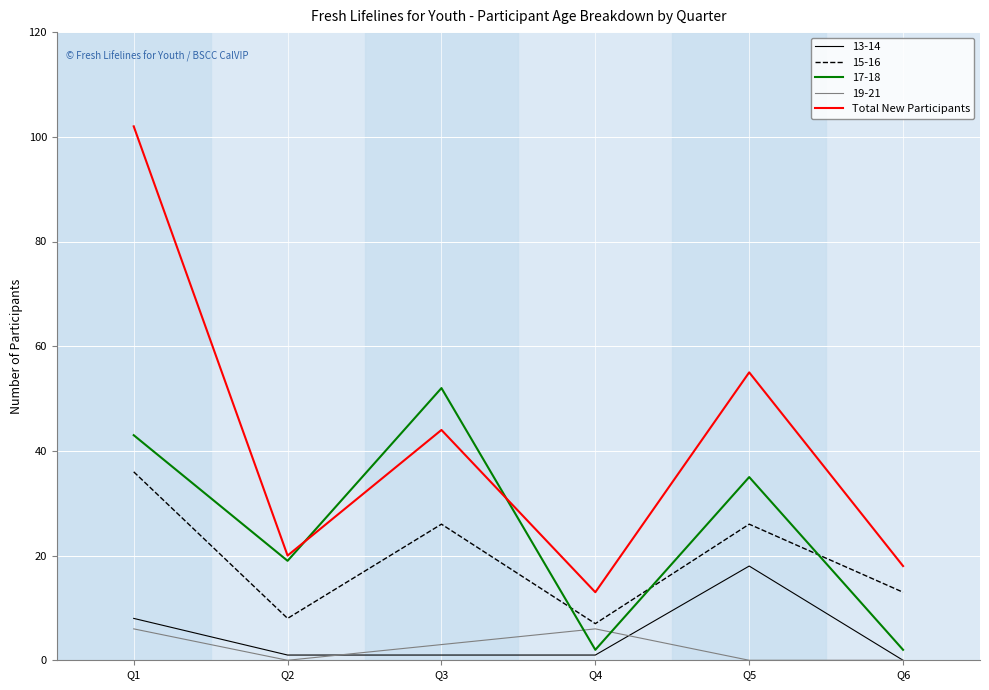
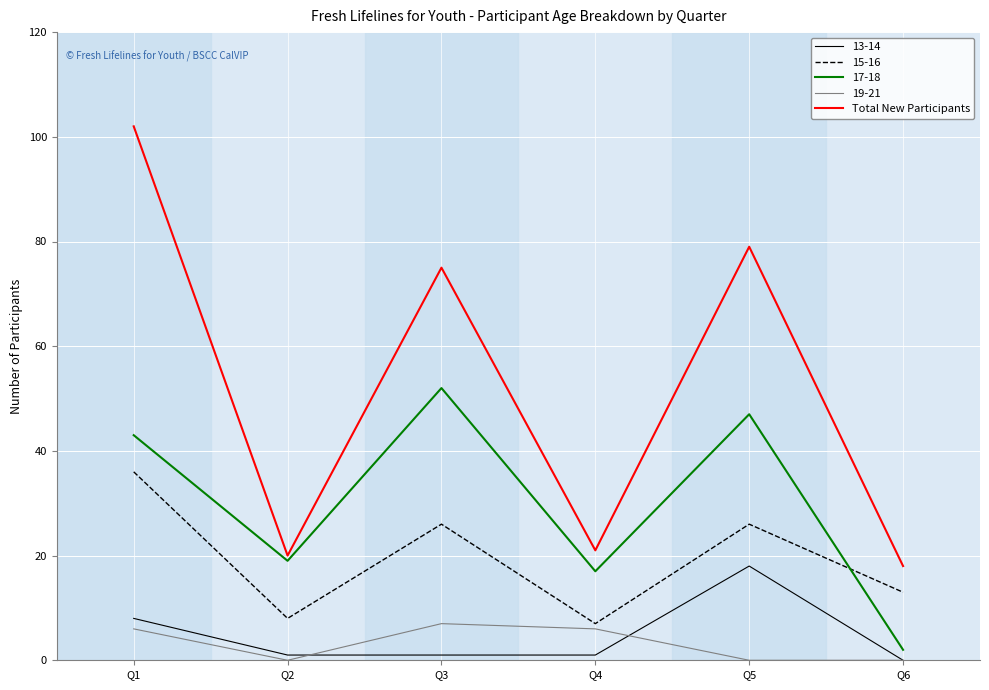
  {
    "17-18": {
      "Q1": 43,
      "Q2": 19,
      "Q3": 52,
-     "Q4": 2,
-     "Q5": 35,
+     "Q4": 17,
+     "Q5": 47,
      "Q6": 2
    },
    "19-21": {
      "Q1": 6,
      "Q2": 0,
-     "Q3": 3,
+     "Q3": 7,
      "Q4": 6,
      "Q5": 0
    },
    "Total New Participants": {
      "Q1": 102,
      "Q2": 20,
-     "Q3": 44,
-     "Q4": 13,
-     "Q5": 55,
+     "Q3": 75,
+     "Q4": 21,
+     "Q5": 79,
      "Q6": 18
    }
  }
